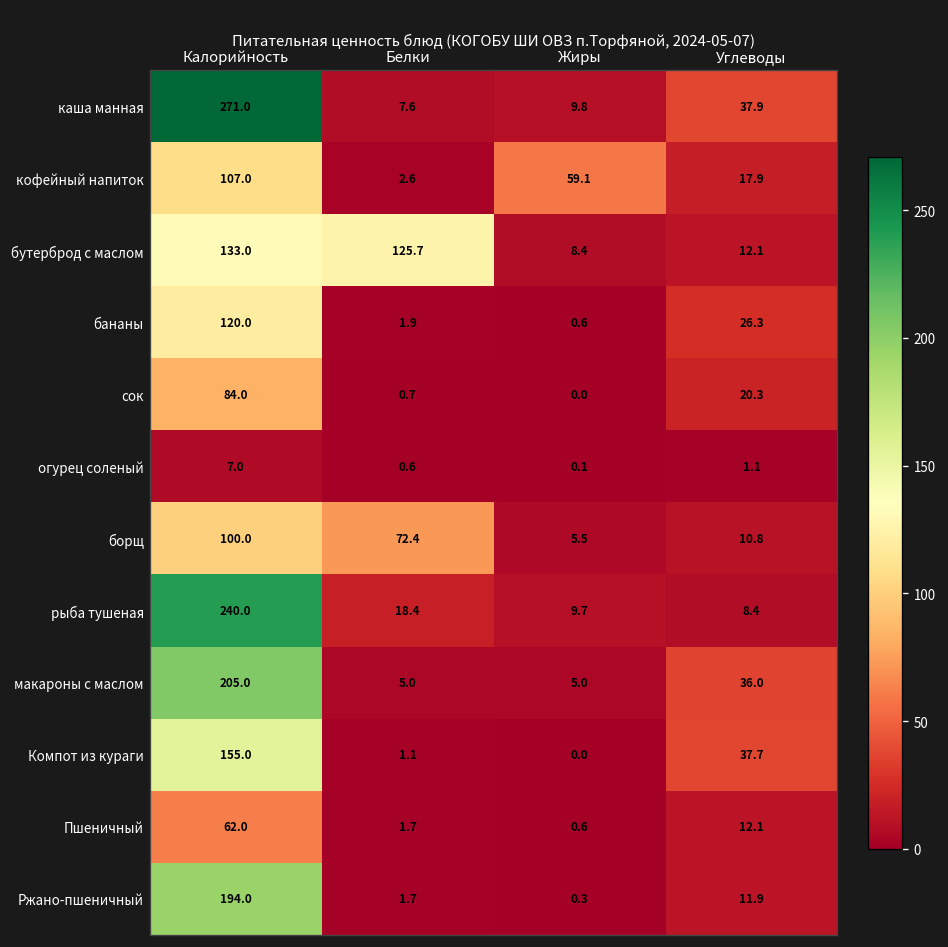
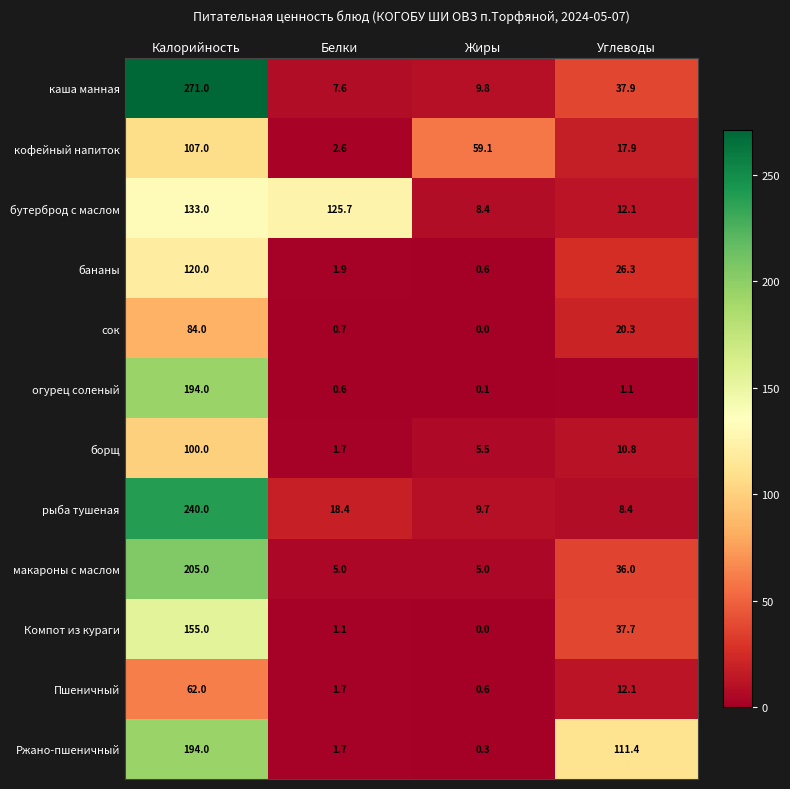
  {
    "каша манная": {
      "Калорийность": 271.0,
      "Белки": 7.6,
      "Жиры": 9.8,
      "Углеводы": 37.9
    },
    "кофейный напиток": {
      "Калорийность": 107.0,
      "Белки": 2.6,
      "Жиры": 59.1,
      "Углеводы": 17.9
    },
    "бутерброд с маслом": {
      "Калорийность": 133.0,
      "Белки": 125.7,
      "Жиры": 8.4,
      "Углеводы": 12.1
    },
    "бананы": {
      "Калорийность": 120.0,
      "Белки": 1.9,
      "Жиры": 0.6,
      "Углеводы": 26.3
    },
    "сок": {
      "Калорийность": 84.0,
      "Белки": 0.7,
      "Жиры": 0.0,
      "Углеводы": 20.3
    },
    "огурец соленый": {
-     "Калорийность": 7.0,
+     "Калорийность": 194.0,
      "Белки": 0.6,
      "Жиры": 0.1,
      "Углеводы": 1.1
    },
    "борщ": {
      "Калорийность": 100.0,
-     "Белки": 72.4,
+     "Белки": 1.7,
      "Жиры": 5.5,
      "Углеводы": 10.8
    },
    "рыба тушеная": {
      "Калорийность": 240.0,
      "Белки": 18.4,
      "Жиры": 9.7,
      "Углеводы": 8.4
    },
    "макароны с маслом": {
      "Калорийность": 205.0,
      "Белки": 5.0,
      "Жиры": 5.0,
      "Углеводы": 36.0
    },
    "Компот из кураги": {
      "Калорийность": 155.0,
      "Белки": 1.1,
      "Жиры": 0.0,
      "Углеводы": 37.7
    },
    "Пшеничный": {
      "Калорийность": 62.0,
      "Белки": 1.7,
      "Жиры": 0.6,
      "Углеводы": 12.1
    },
    "Ржано-пшеничный": {
      "Калорийность": 194.0,
      "Белки": 1.7,
      "Жиры": 0.3,
-     "Углеводы": 11.9
+     "Углеводы": 111.4
    }
  }
